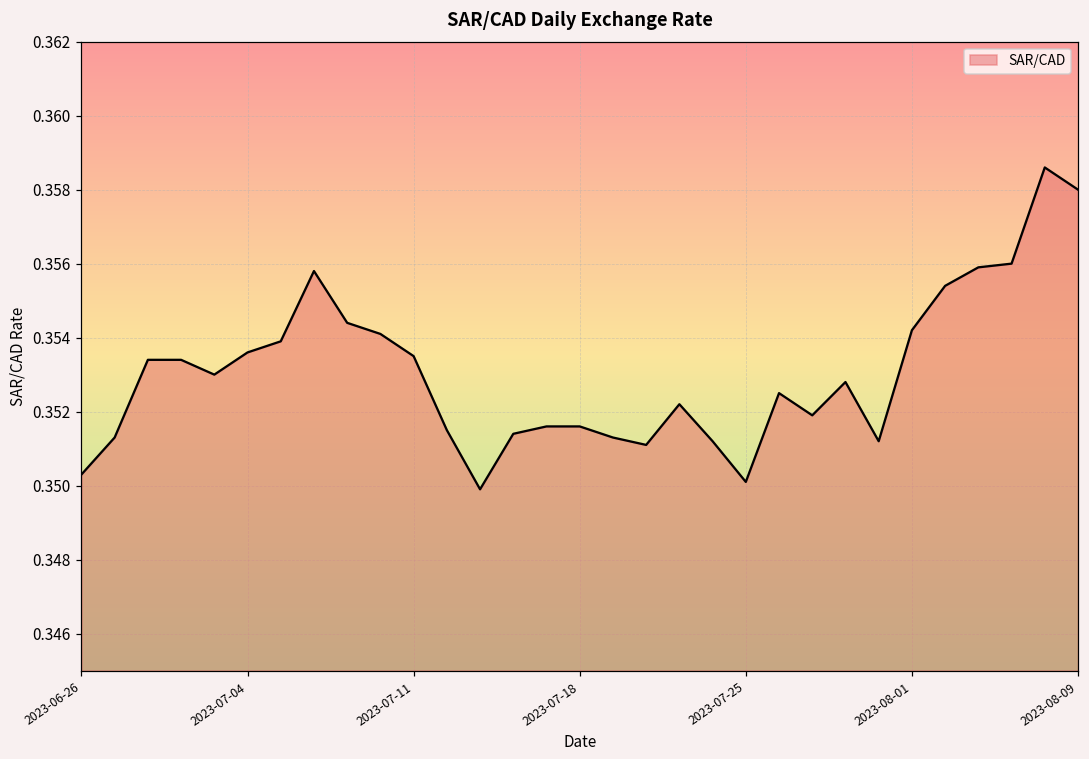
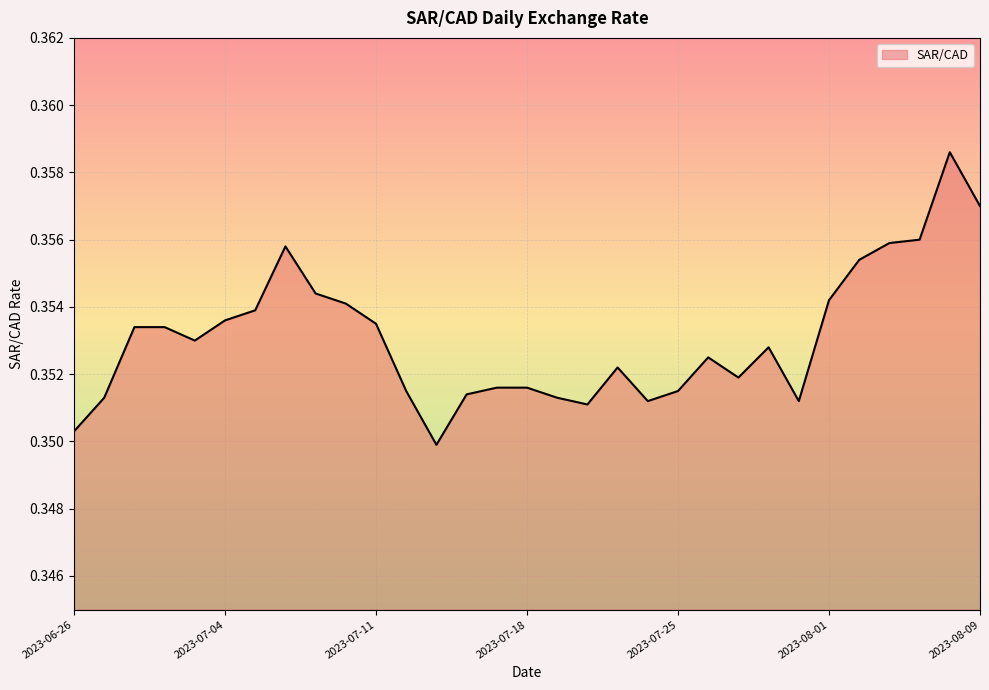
  {
    "2023-06-26": 0.3503,
    "2023-07-04": 0.3536,
    "2023-07-11": 0.3535,
    "2023-07-18": 0.3516,
-   "2023-07-25": 0.3501,
+   "2023-07-25": 0.3515,
    "2023-08-01": 0.3542,
-   "2023-08-09": 0.358
+   "2023-08-09": 0.357
  }
